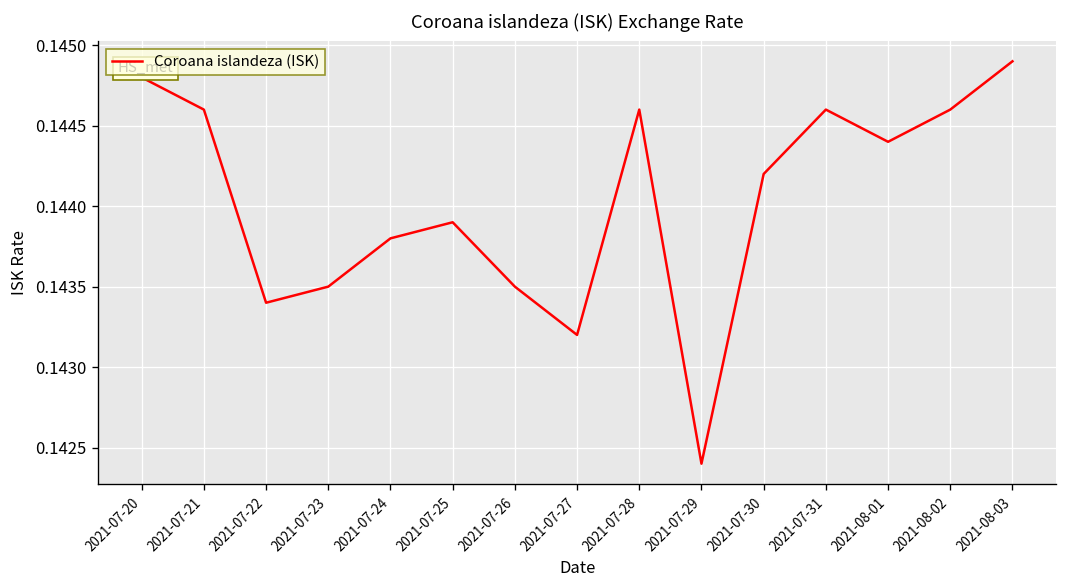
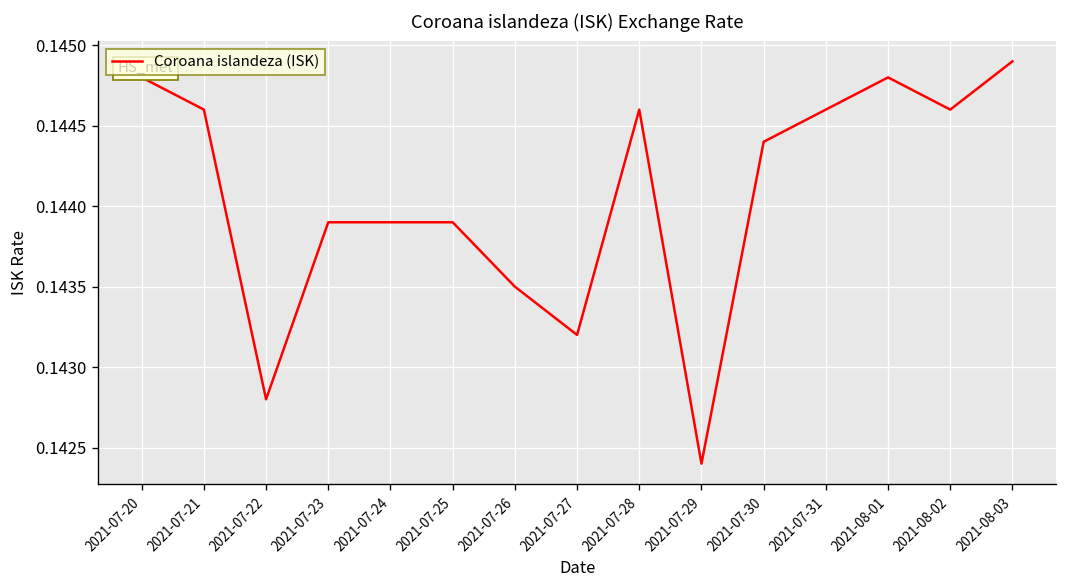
  {
    "2021-07-21": 0.1446,
-   "2021-07-22": 0.1434,
-   "2021-07-23": 0.1435,
-   "2021-07-24": 0.1438,
+   "2021-07-22": 0.1428,
+   "2021-07-23": 0.1439,
+   "2021-07-24": 0.1439,
    "2021-07-25": 0.1439,
    "2021-07-26": 0.1435,
    "2021-07-27": 0.1432,
    "2021-07-28": 0.1446,
    "2021-07-29": 0.1424,
-   "2021-07-30": 0.1442,
+   "2021-07-30": 0.1444,
    "2021-07-31": 0.1446,
-   "2021-08-01": 0.1444,
+   "2021-08-01": 0.1448,
    "2021-08-02": 0.1446,
    "2021-08-03": 0.1449
  }
